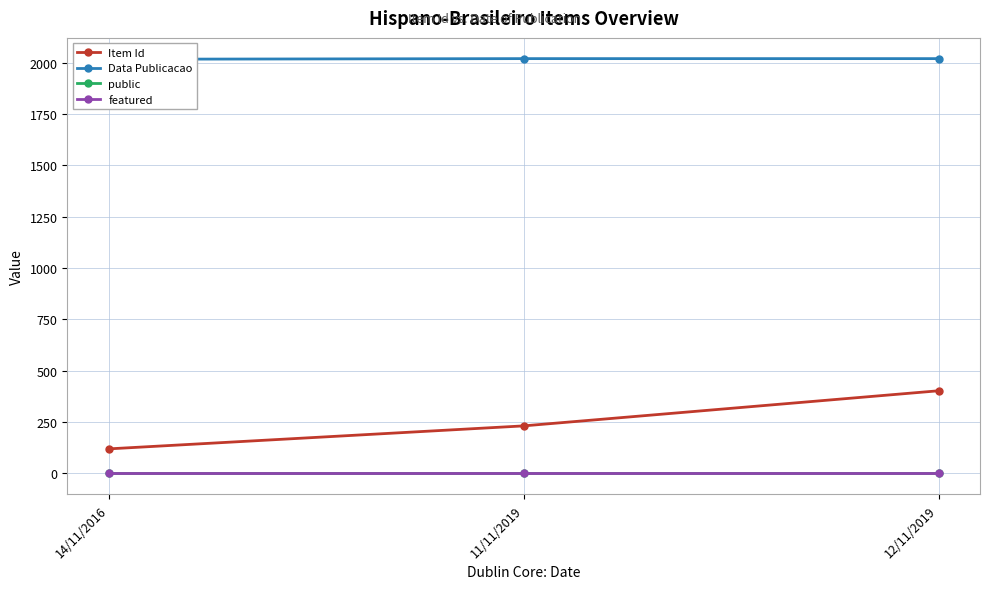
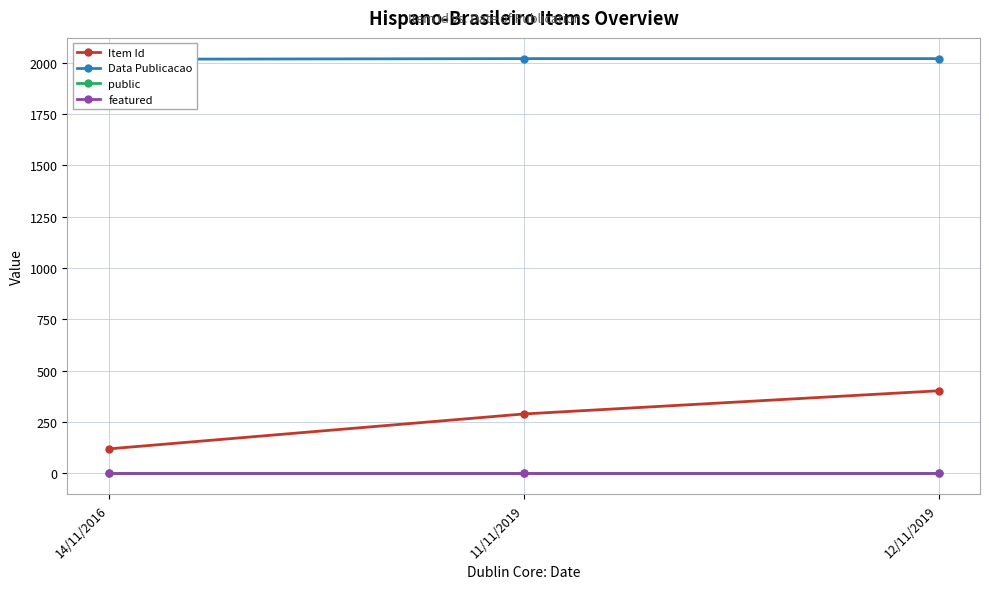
  {
    "Item Id": {
      "14/11/2016": 120,
-     "11/11/2019": 230,
+     "11/11/2019": 290,
      "12/11/2019": 400
    },
    "Data Publicacao": {
      "11/11/2019": 2020,
      "12/11/2019": 2020
    },
    "featured": {
      "14/11/2016": 0,
      "11/11/2019": 0,
      "12/11/2019": 0
    }
  }
